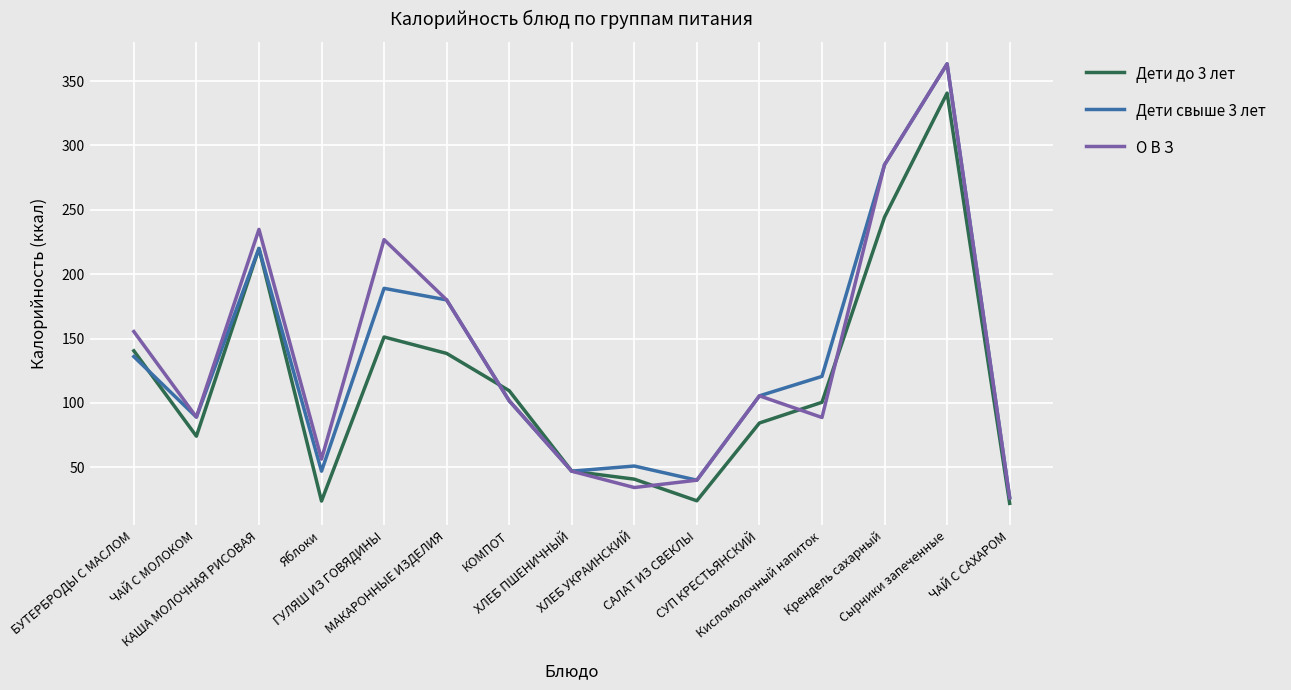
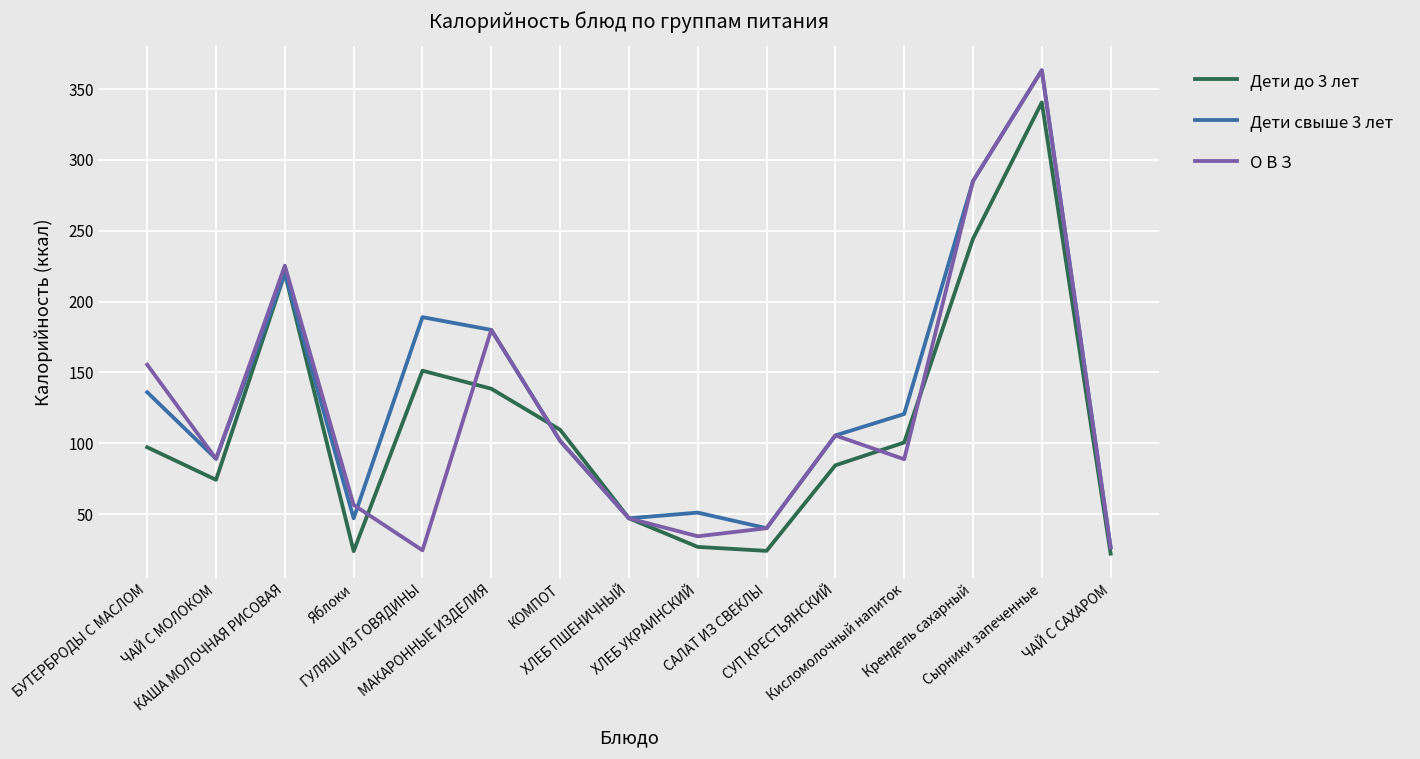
  {
    "Дети до 3 лет": {
-     "БУТЕРБРОДЫ С МАСЛОМ": 140,
+     "БУТЕРБРОДЫ С МАСЛОМ": 97,
      "ЧАЙ С МОЛОКОМ": 74,
      "Яблоки": 24,
      "ГУЛЯШ ИЗ ГОВЯДИНЫ": 151,
      "МАКАРОННЫЕ ИЗДЕЛИЯ": 138,
      "КОМПОТ": 110,
-     "ХЛЕБ УКРАИНСКИЙ": 41,
+     "ХЛЕБ УКРАИНСКИЙ": 27,
      "САЛАТ ИЗ СВЕКЛЫ": 24,
      "СУП КРЕСТЬЯНСКИЙ": 84,
      "Кисломолочный напиток": 101,
      "Крендель сахарный": 244,
      "Сырники запеченные": 341,
      "ЧАЙ С САХАРОМ": 22
    },
    "Дети свыше 3 лет": {
      "БУТЕРБРОДЫ С МАСЛОМ": 136,
      "Яблоки": 47,
      "ГУЛЯШ ИЗ ГОВЯДИНЫ": 189,
      "ХЛЕБ УКРАИНСКИЙ": 51,
      "Кисломолочный напиток": 121
    },
    "О В З": {
      "БУТЕРБРОДЫ С МАСЛОМ": 155,
-     "КАША МОЛОЧНАЯ РИСОВАЯ": 235,
+     "КАША МОЛОЧНАЯ РИСОВАЯ": 225,
      "Яблоки": 56,
-     "ГУЛЯШ ИЗ ГОВЯДИНЫ": 227,
+     "ГУЛЯШ ИЗ ГОВЯДИНЫ": 24,
      "ХЛЕБ УКРАИНСКИЙ": 34,
      "Кисломолочный напиток": 89
    }
  }
